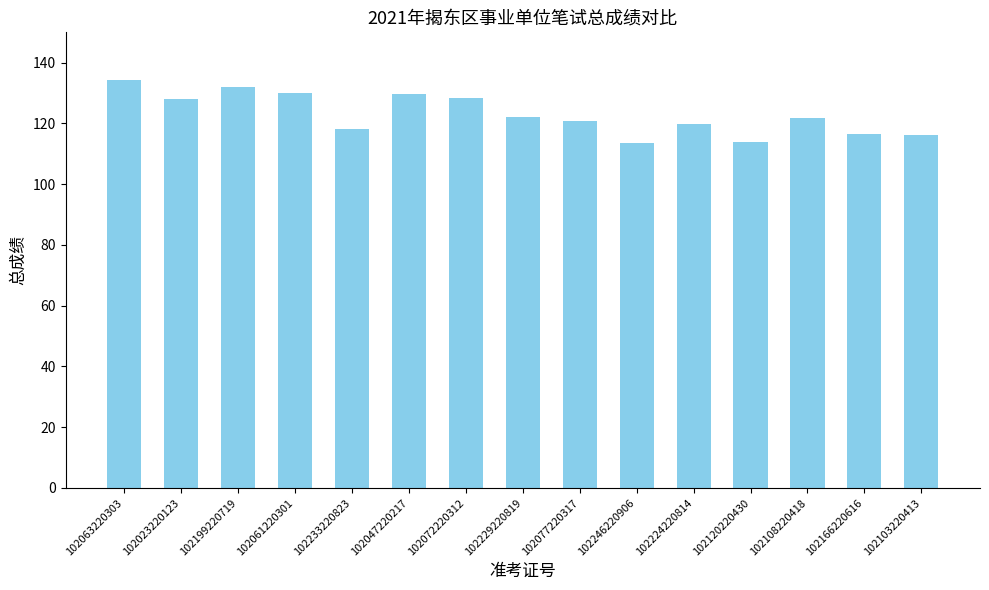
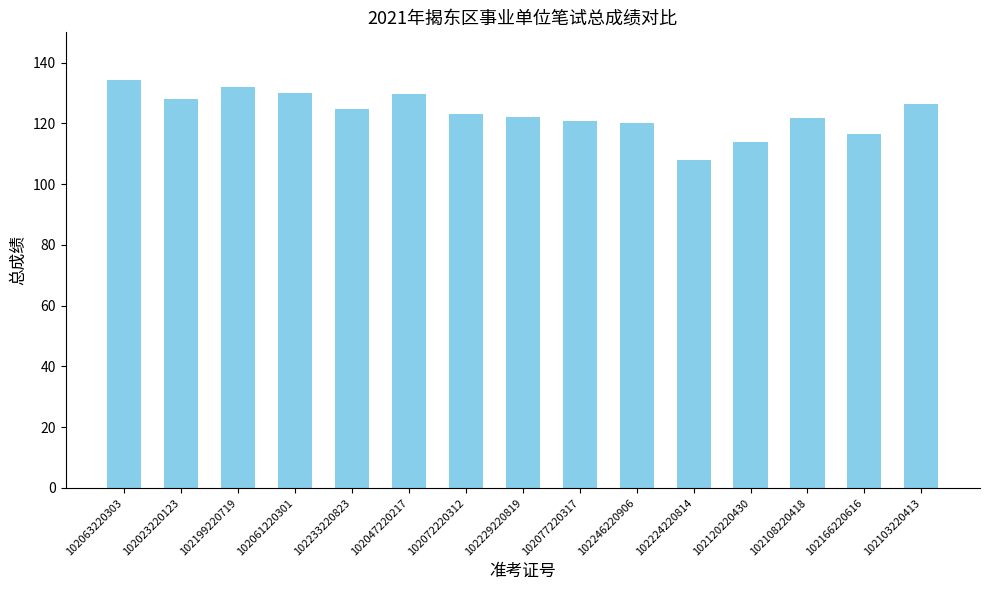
  {
    "102063220303": 134,
    "102023220123": 128,
    "102199220719": 132,
    "102061220301": 130,
-   "102233220823": 118,
+   "102233220823": 125,
    "102047220217": 130,
-   "102072220312": 128,
+   "102072220312": 123,
    "102229220819": 122,
    "102077220317": 121,
-   "102246220906": 114,
-   "102224220814": 120,
+   "102246220906": 120,
+   "102224220814": 108,
    "102120220430": 114,
    "102108220418": 122,
    "102166220616": 117,
-   "102103220413": 116
+   "102103220413": 126
  }
